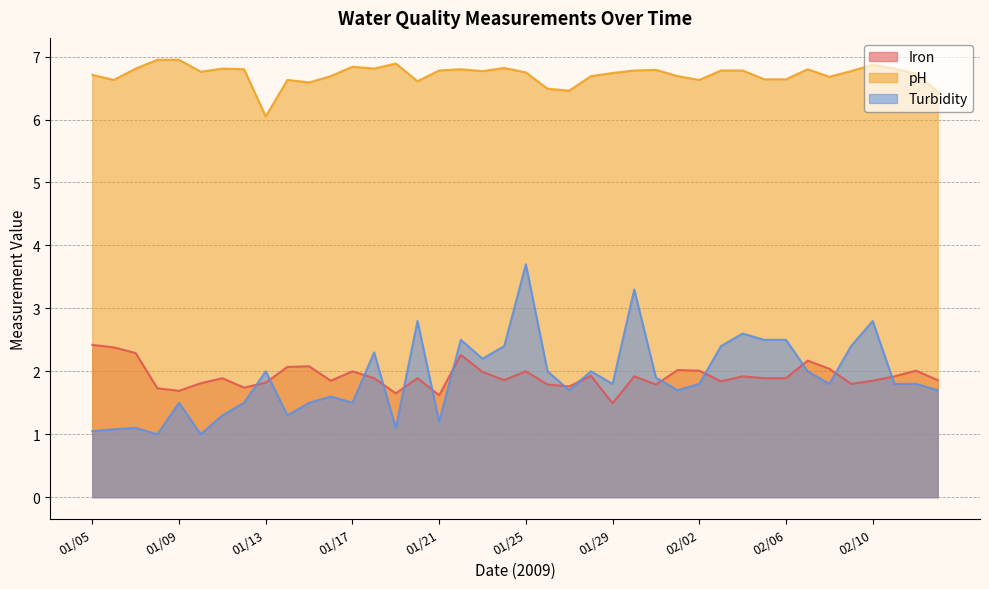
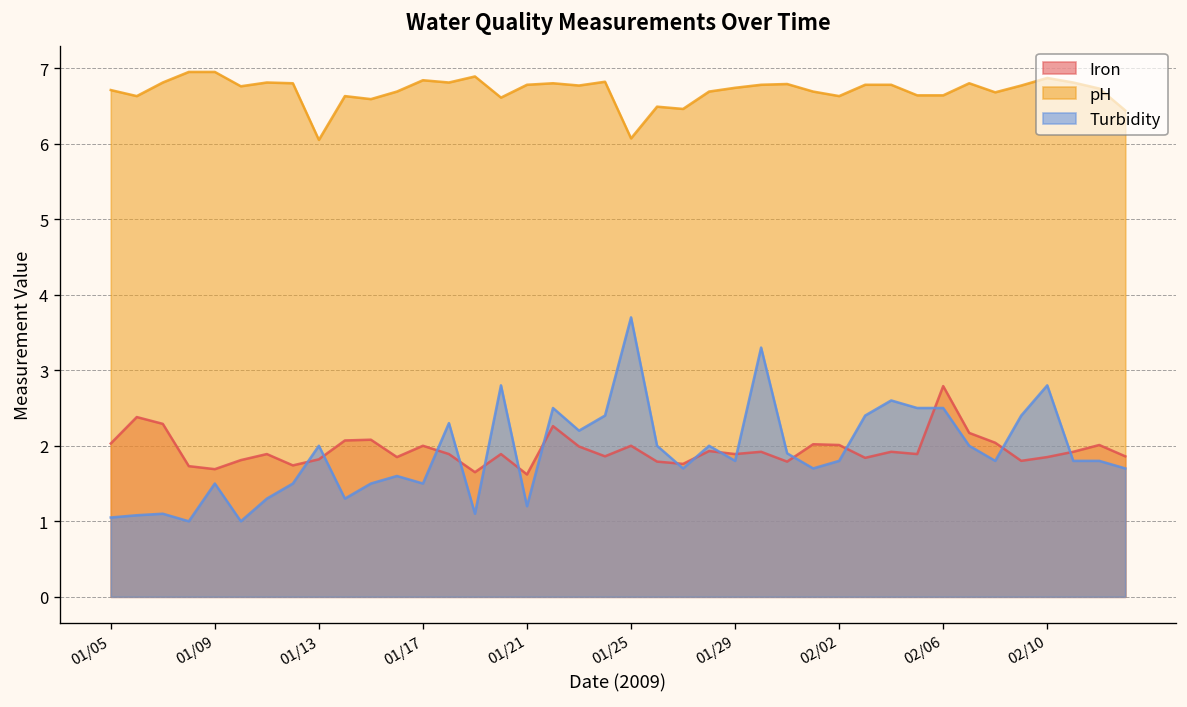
  {
    "Iron": {
-     "01/05": 2.4,
+     "01/05": 2.0,
      "01/09": 1.7,
      "01/13": 1.8,
      "01/17": 2.0,
      "01/21": 1.6,
      "01/25": 2.0,
-     "01/29": 1.5,
+     "01/29": 1.9,
      "02/02": 2.0,
-     "02/06": 1.9,
+     "02/06": 2.8,
      "02/10": 1.9
    },
    "pH": {
      "01/05": 6.7,
      "01/09": 7.0,
      "01/13": 6.1,
      "01/17": 6.8,
      "01/21": 6.8,
-     "01/25": 6.8,
+     "01/25": 6.1,
      "01/29": 6.7,
      "02/02": 6.6,
      "02/06": 6.6
    },
    "Turbidity": {
      "01/05": 1.1,
      "01/09": 1.5,
      "01/13": 2.0,
      "01/17": 1.5,
      "01/21": 1.2,
      "01/25": 3.7,
      "01/29": 1.8,
      "02/02": 1.8,
      "02/06": 2.5,
      "02/10": 2.8
    }
  }
